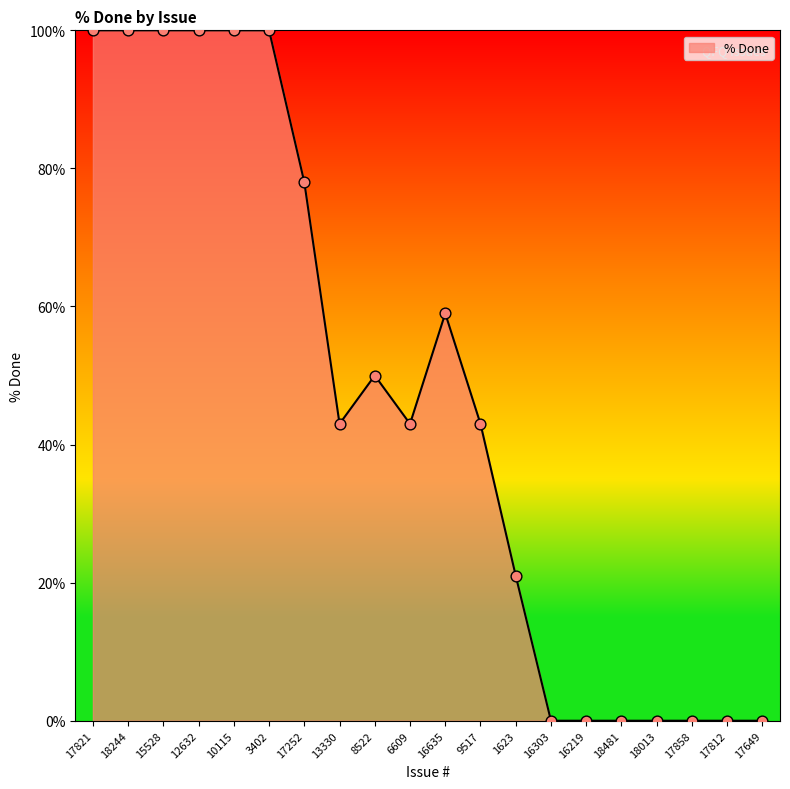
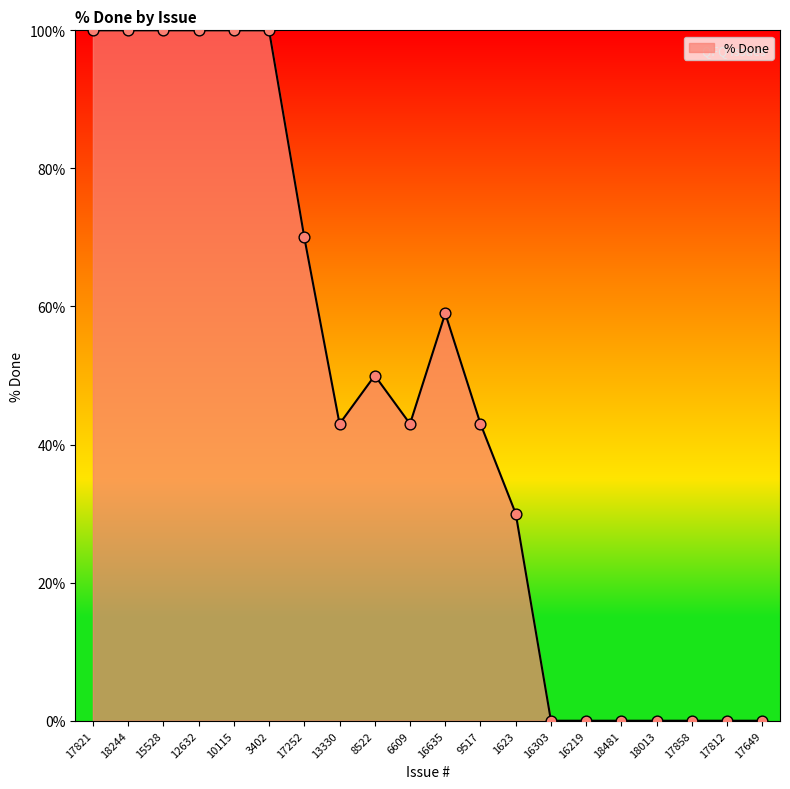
  {
    "17821": "100%",
    "18244": "100%",
    "15528": "100%",
    "12632": "100%",
    "10115": "100%",
    "3402": "100%",
-   "17252": "78%",
+   "17252": "70%",
    "13330": "43%",
    "8522": "50%",
    "6609": "43%",
    "16635": "59%",
    "9517": "43%",
-   "1623": "21%",
+   "1623": "30%",
    "16303": "0%",
    "16219": "0%",
    "18481": "0%",
    "18013": "0%",
    "17858": "0%",
    "17812": "0%",
    "17649": "0%"
  }
